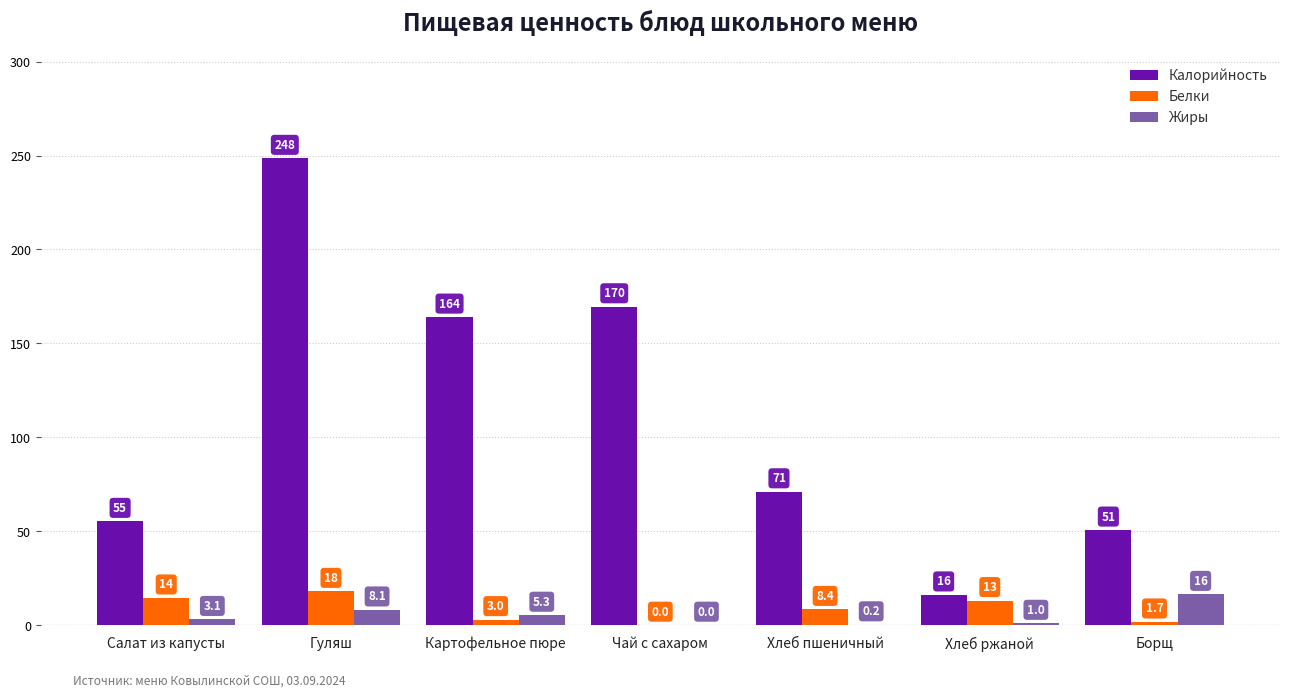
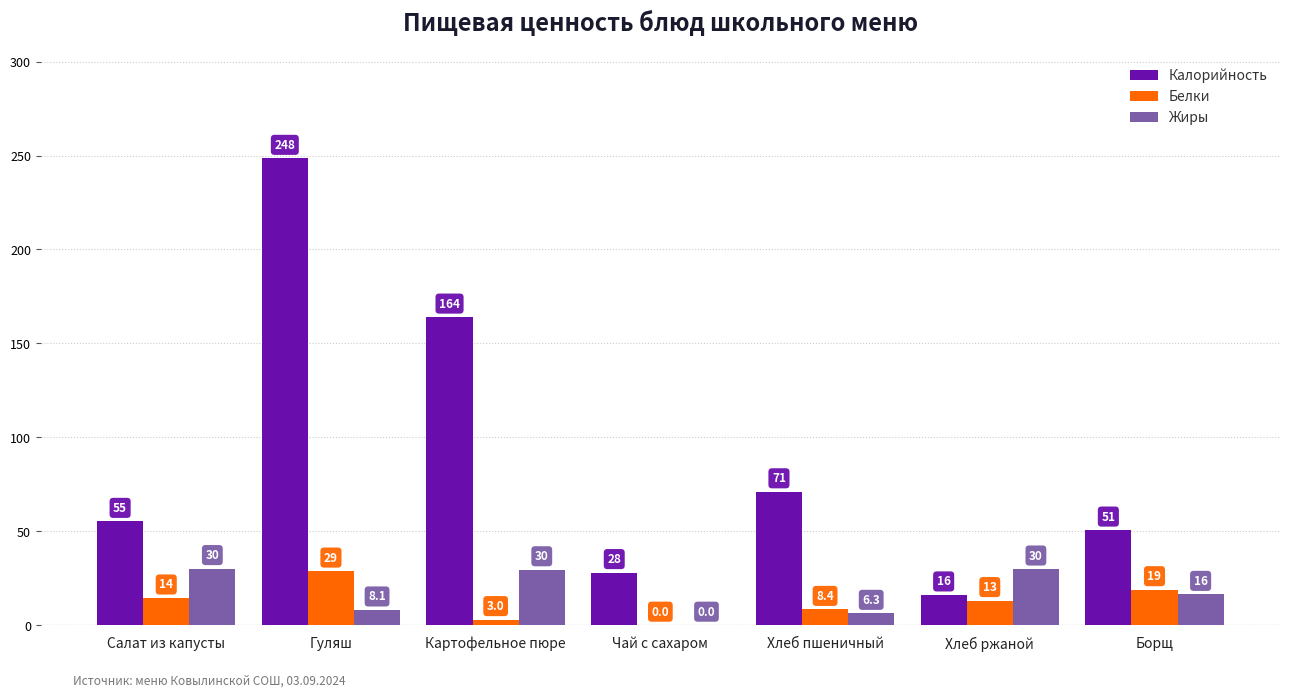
  {
    "Калорийность": {
-     "Чай с сахаром": 170
+     "Чай с сахаром": 28
    },
    "Белки": {
-     "Гуляш": 18,
-     "Борщ": 1.7
+     "Гуляш": 29,
+     "Борщ": 19
    },
    "Жиры": {
-     "Салат из капусты": 3.1,
-     "Картофельное пюре": 5.3,
-     "Хлеб пшеничный": 0.2,
-     "Хлеб ржаной": 1.0
+     "Салат из капусты": 30,
+     "Картофельное пюре": 30,
+     "Хлеб пшеничный": 6.3,
+     "Хлеб ржаной": 30
    }
  }
